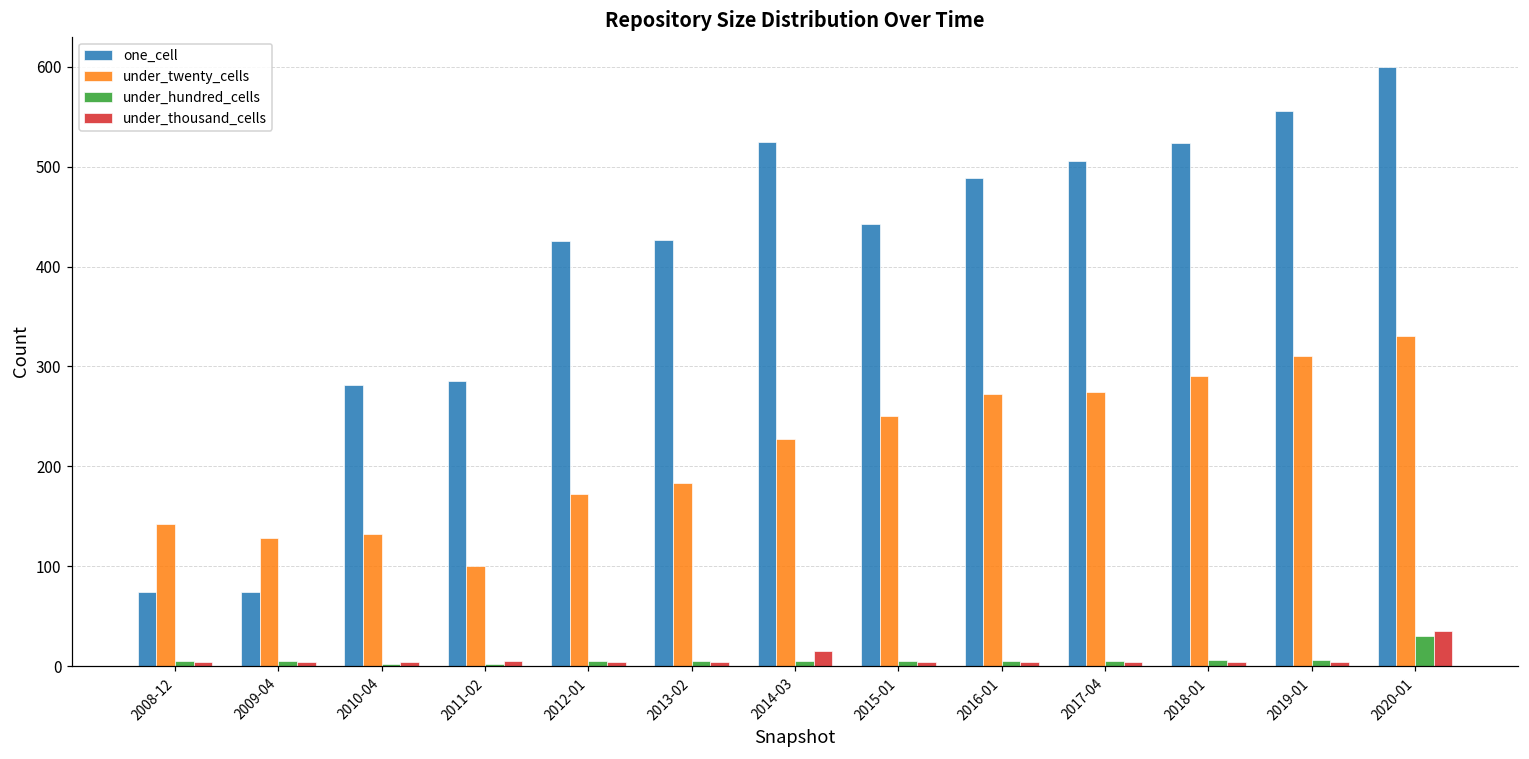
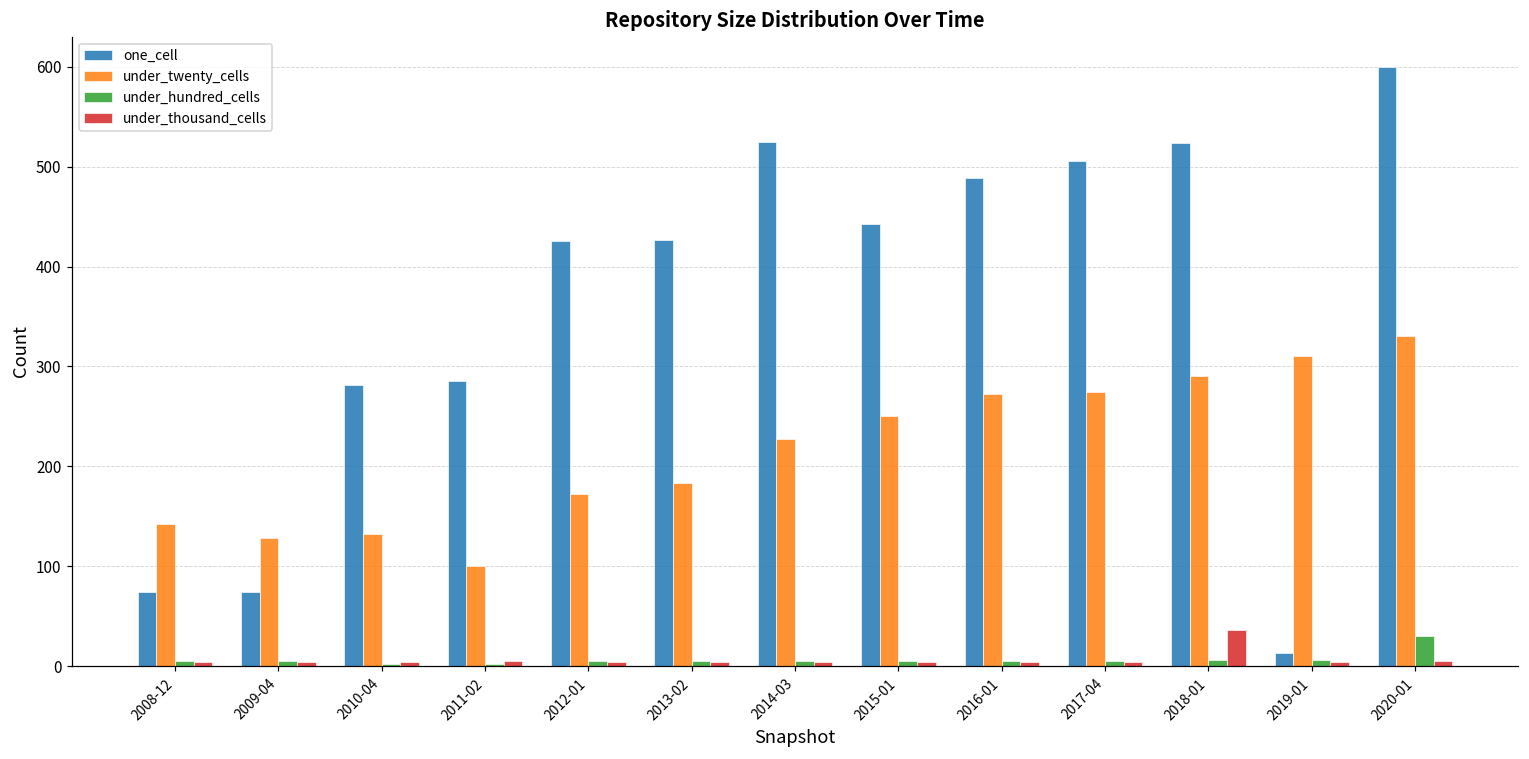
  {
    "one_cell": {
      "2008-12": 70,
      "2009-04": 70,
      "2010-04": 280,
      "2011-02": 290,
      "2012-01": 430,
      "2013-02": 430,
      "2014-03": 530,
      "2015-01": 440,
      "2016-01": 490,
      "2017-04": 510,
      "2018-01": 520,
-     "2019-01": 560,
+     "2019-01": 10,
      "2020-01": 600
    },
    "under_twenty_cells": {
      "2008-12": 140,
      "2009-04": 130,
      "2010-04": 130,
      "2011-02": 100,
      "2012-01": 170,
      "2013-02": 180,
      "2014-03": 230,
      "2015-01": 250,
      "2016-01": 270,
      "2017-04": 270,
      "2018-01": 290,
      "2019-01": 310,
      "2020-01": 330
    },
    "under_hundred_cells": {
      "2008-12": 10,
      "2009-04": 10,
      "2012-01": 10,
      "2013-02": 10,
      "2014-03": 10,
      "2015-01": 10,
      "2016-01": 10,
      "2017-04": 10,
      "2018-01": 10,
      "2019-01": 10,
      "2020-01": 30
    },
    "under_thousand_cells": {
      "2008-12": 0,
      "2009-04": 0,
      "2010-04": 0,
      "2011-02": 10,
      "2012-01": 0,
      "2013-02": 0,
-     "2014-03": 20,
+     "2014-03": 0,
      "2015-01": 0,
      "2016-01": 0,
      "2017-04": 0,
-     "2018-01": 0,
+     "2018-01": 40,
      "2019-01": 0,
-     "2020-01": 40
+     "2020-01": 10
    }
  }
